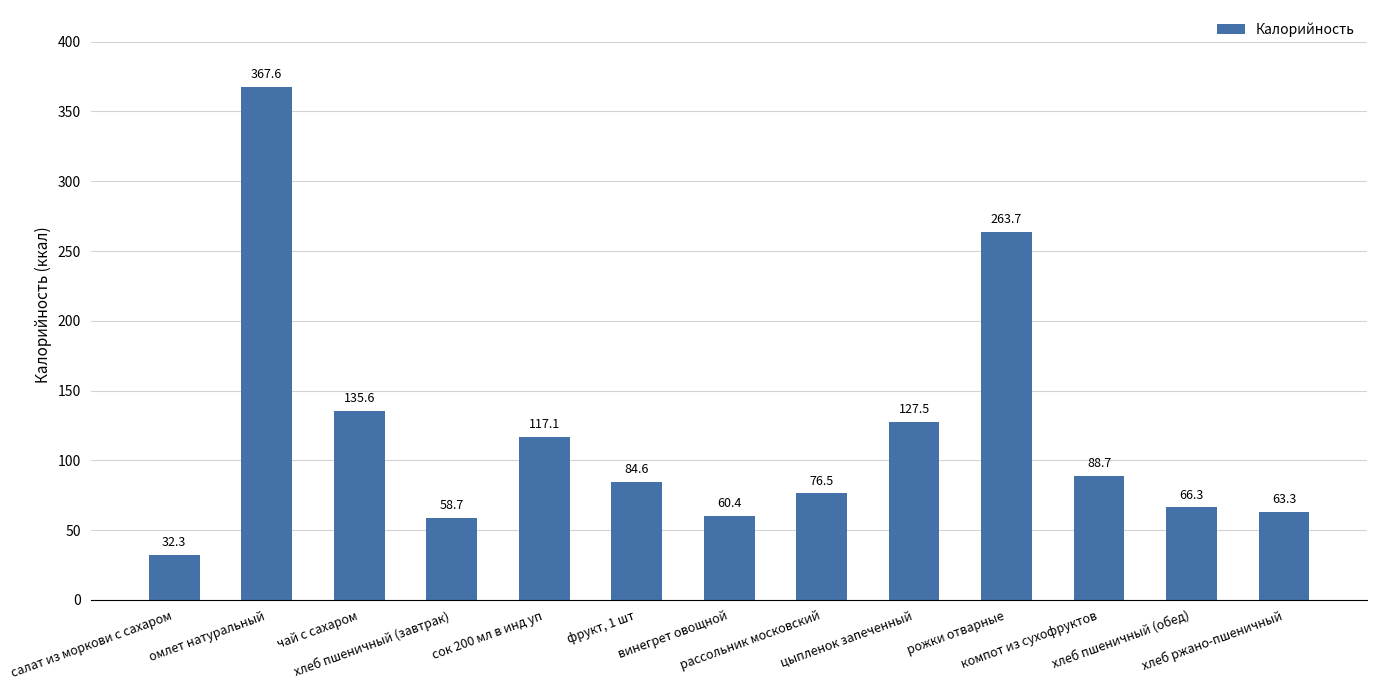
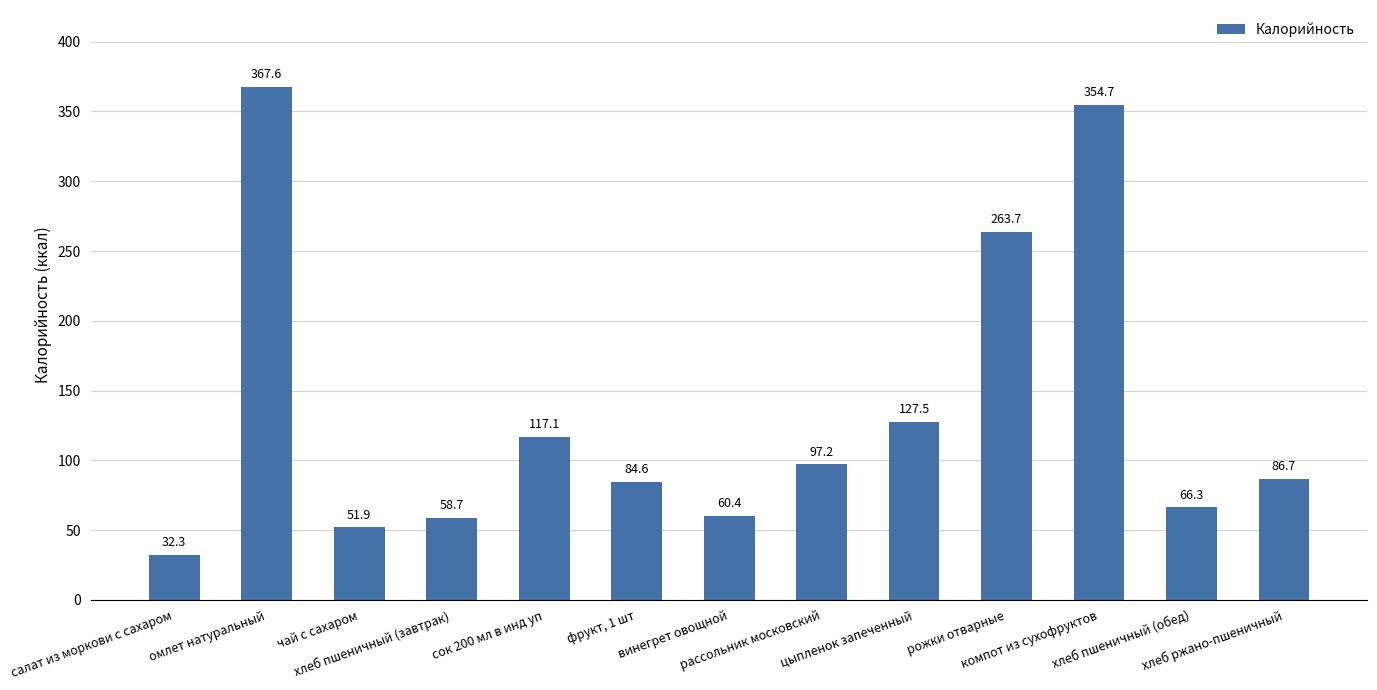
  {
    "салат из моркови с сахаром": 32.3,
    "омлет натуральный": 367.6,
-   "чай с сахаром": 135.6,
+   "чай с сахаром": 51.9,
    "хлеб пшеничный (завтрак)": 58.7,
    "сок 200 мл в инд уп": 117.1,
    "фрукт, 1 шт": 84.6,
    "винегрет овощной": 60.4,
-   "рассольник московский": 76.5,
+   "рассольник московский": 97.2,
    "цыпленок запеченный": 127.5,
    "рожки отварные": 263.7,
-   "компот из сухофруктов": 88.7,
+   "компот из сухофруктов": 354.7,
    "хлеб пшеничный (обед)": 66.3,
-   "хлеб ржано-пшеничный": 63.3
+   "хлеб ржано-пшеничный": 86.7
  }
